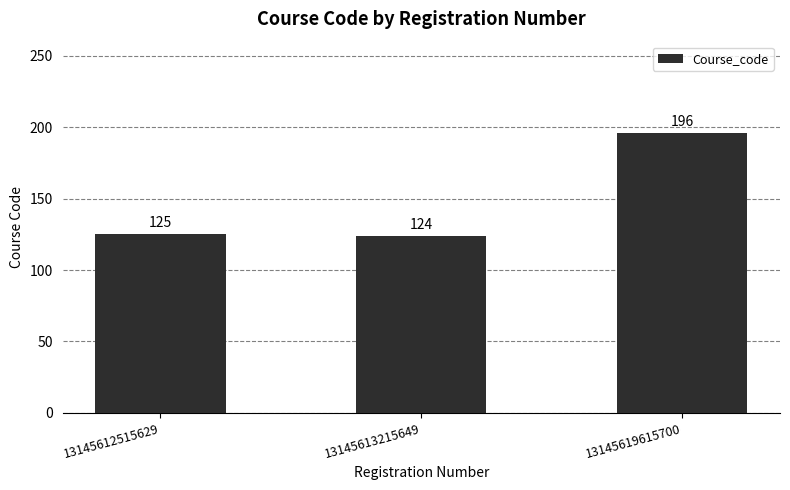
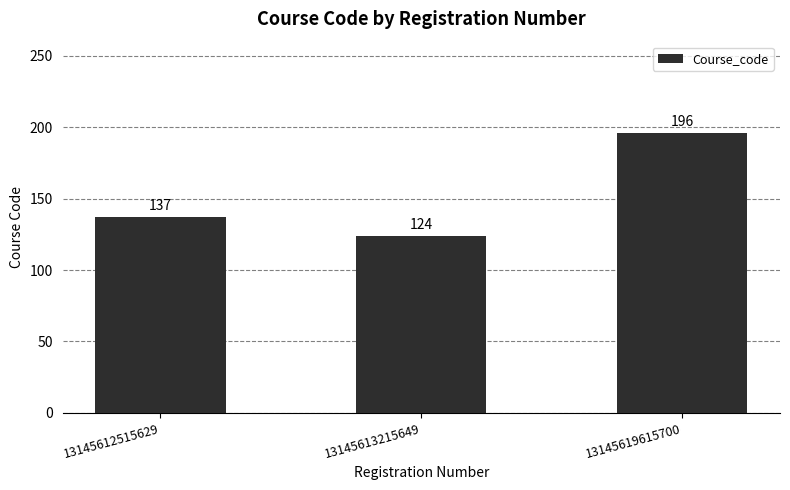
  {
-   "13145612515629": 125,
+   "13145612515629": 137,
    "13145613215649": 124,
    "13145619615700": 196
  }
